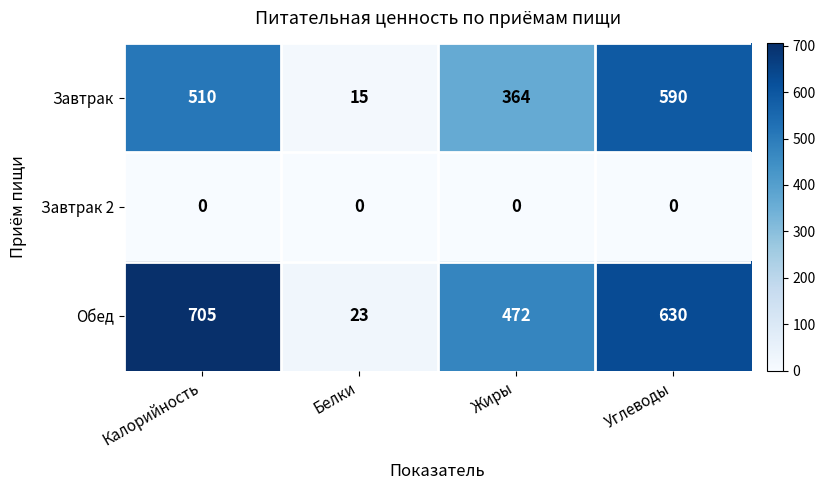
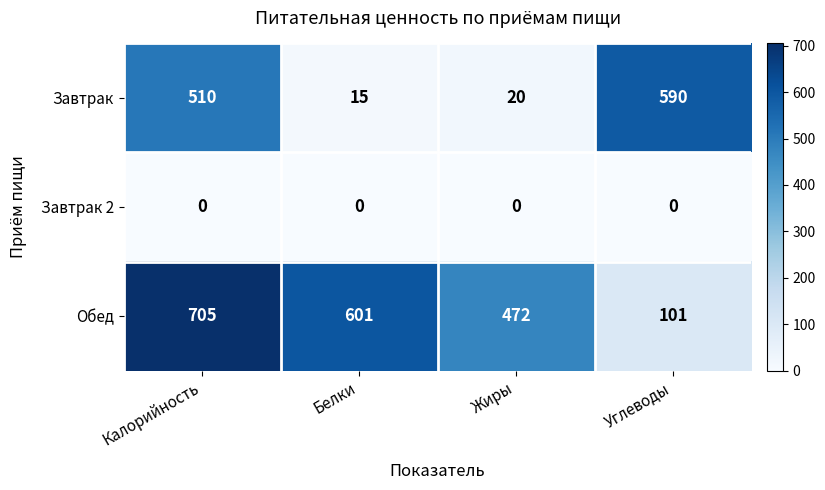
  {
    "Завтрак": {
      "Калорийность": 510,
      "Белки": 15,
-     "Жиры": 364,
+     "Жиры": 20,
      "Углеводы": 590
    },
    "Завтрак 2": {
      "Калорийность": 0,
      "Белки": 0,
      "Жиры": 0,
      "Углеводы": 0
    },
    "Обед": {
      "Калорийность": 705,
-     "Белки": 23,
+     "Белки": 601,
      "Жиры": 472,
-     "Углеводы": 630
+     "Углеводы": 101
    }
  }
